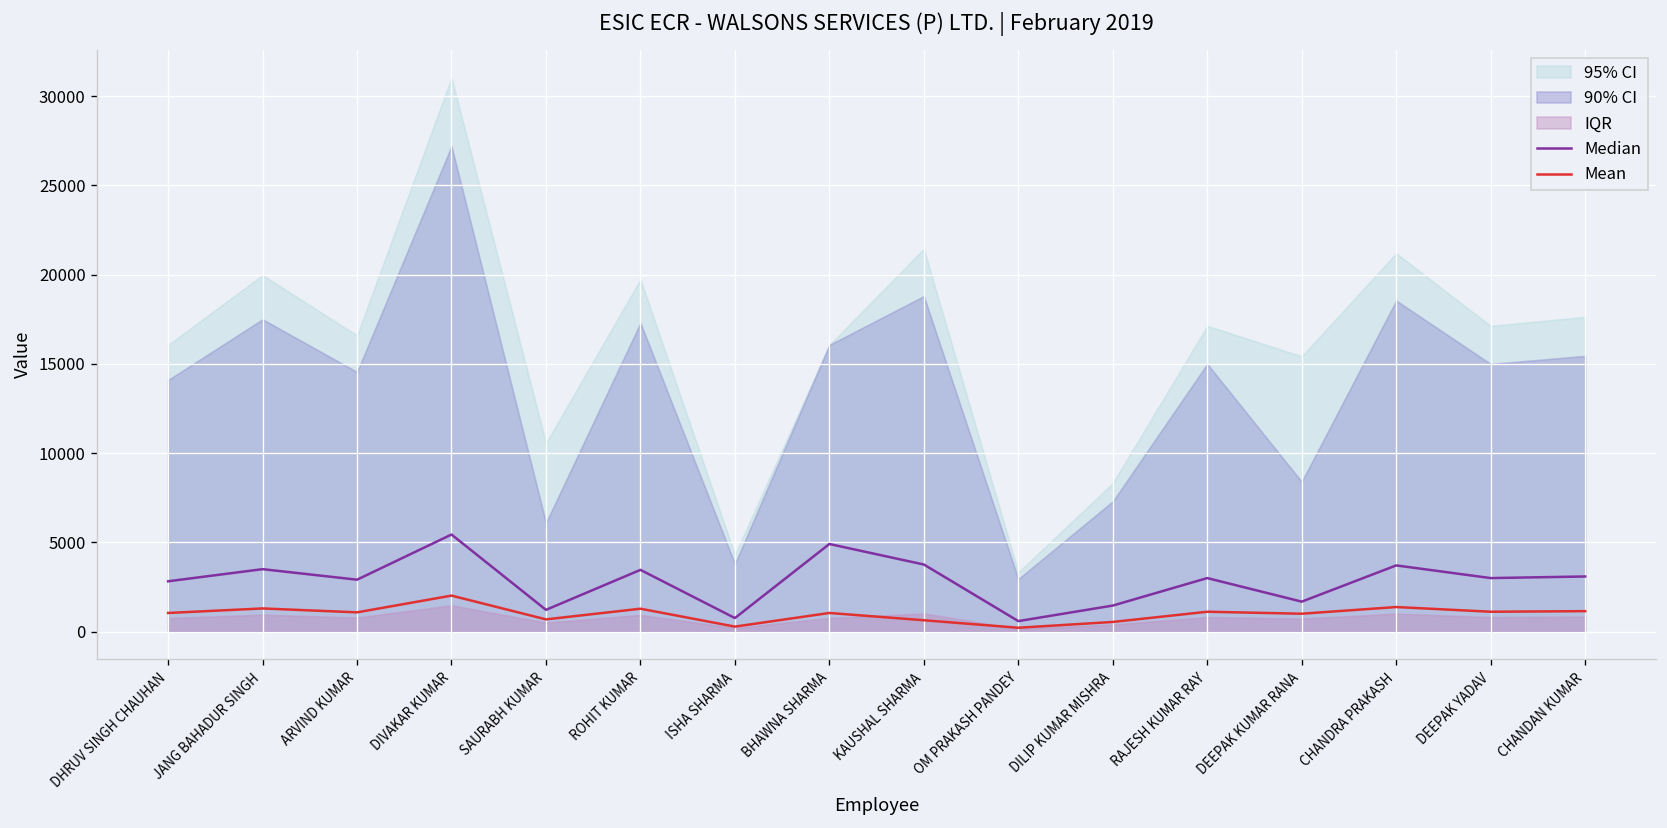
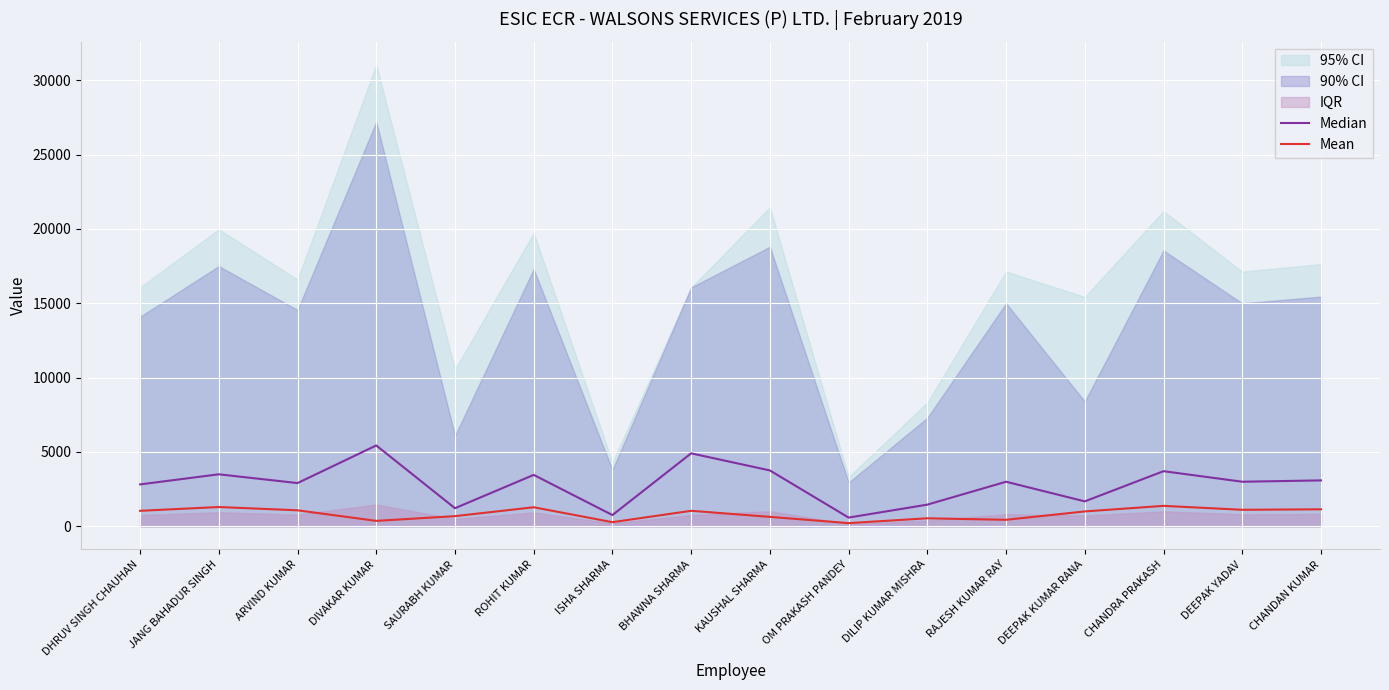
  {
    "Median": {
      "DHRUV SINGH CHAUHAN": 2800,
      "JANG BAHADUR SINGH": 3500,
      "ARVIND KUMAR": 2900,
      "DIVAKAR KUMAR": 5400,
      "SAURABH KUMAR": 1200,
      "ROHIT KUMAR": 3500,
      "ISHA SHARMA": 800,
      "BHAWNA SHARMA": 4900,
      "KAUSHAL SHARMA": 3800,
      "OM PRAKASH PANDEY": 600,
      "DILIP KUMAR MISHRA": 1500,
      "RAJESH KUMAR RAY": 3000,
      "DEEPAK KUMAR RANA": 1700,
      "CHANDRA PRAKASH": 3700,
      "DEEPAK YADAV": 3000,
      "CHANDAN KUMAR": 3100
    },
    "Mean": {
      "DHRUV SINGH CHAUHAN": 1000,
      "JANG BAHADUR SINGH": 1300,
      "ARVIND KUMAR": 1100,
-     "DIVAKAR KUMAR": 2000,
+     "DIVAKAR KUMAR": 400,
      "SAURABH KUMAR": 700,
      "ROHIT KUMAR": 1300,
      "BHAWNA SHARMA": 1000,
      "KAUSHAL SHARMA": 600,
-     "RAJESH KUMAR RAY": 1100,
+     "RAJESH KUMAR RAY": 400,
      "DEEPAK KUMAR RANA": 1000,
      "CHANDRA PRAKASH": 1400,
      "DEEPAK YADAV": 1100,
      "CHANDAN KUMAR": 1100
    }
  }
